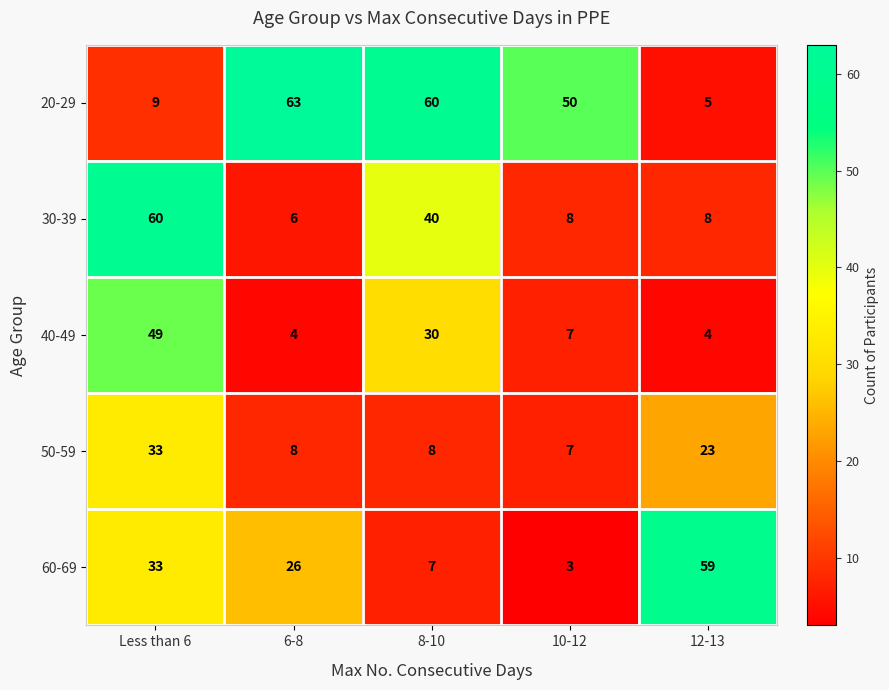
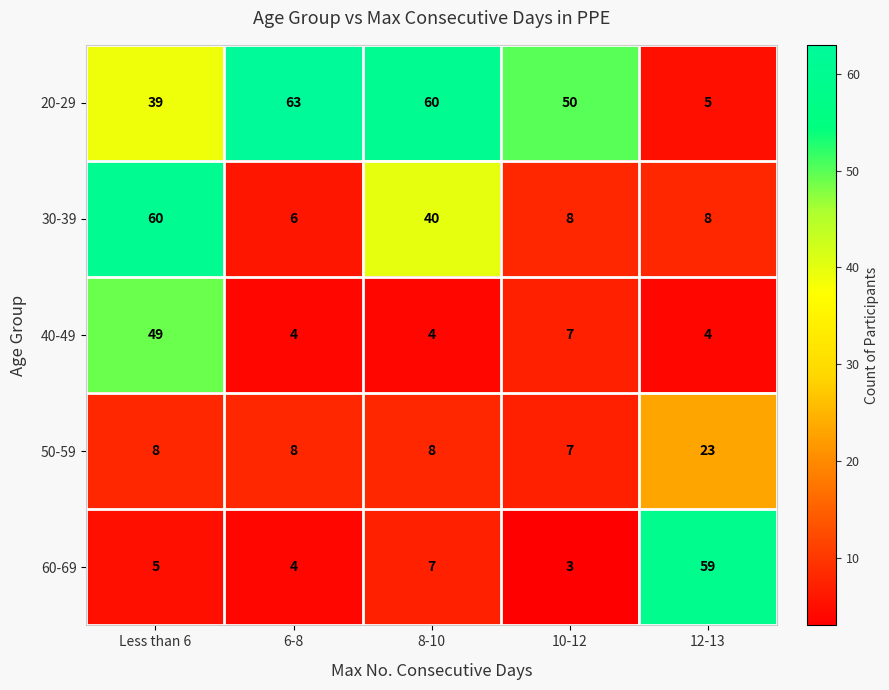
  {
    "20-29": {
-     "Less than 6": 9,
+     "Less than 6": 39,
      "6-8": 63,
      "8-10": 60,
      "10-12": 50,
      "12-13": 5
    },
    "30-39": {
      "Less than 6": 60,
      "6-8": 6,
      "8-10": 40,
      "10-12": 8,
      "12-13": 8
    },
    "40-49": {
      "Less than 6": 49,
      "6-8": 4,
-     "8-10": 30,
+     "8-10": 4,
      "10-12": 7,
      "12-13": 4
    },
    "50-59": {
-     "Less than 6": 33,
+     "Less than 6": 8,
      "6-8": 8,
      "8-10": 8,
      "10-12": 7,
      "12-13": 23
    },
    "60-69": {
-     "Less than 6": 33,
-     "6-8": 26,
+     "Less than 6": 5,
+     "6-8": 4,
      "8-10": 7,
      "10-12": 3,
      "12-13": 59
    }
  }
